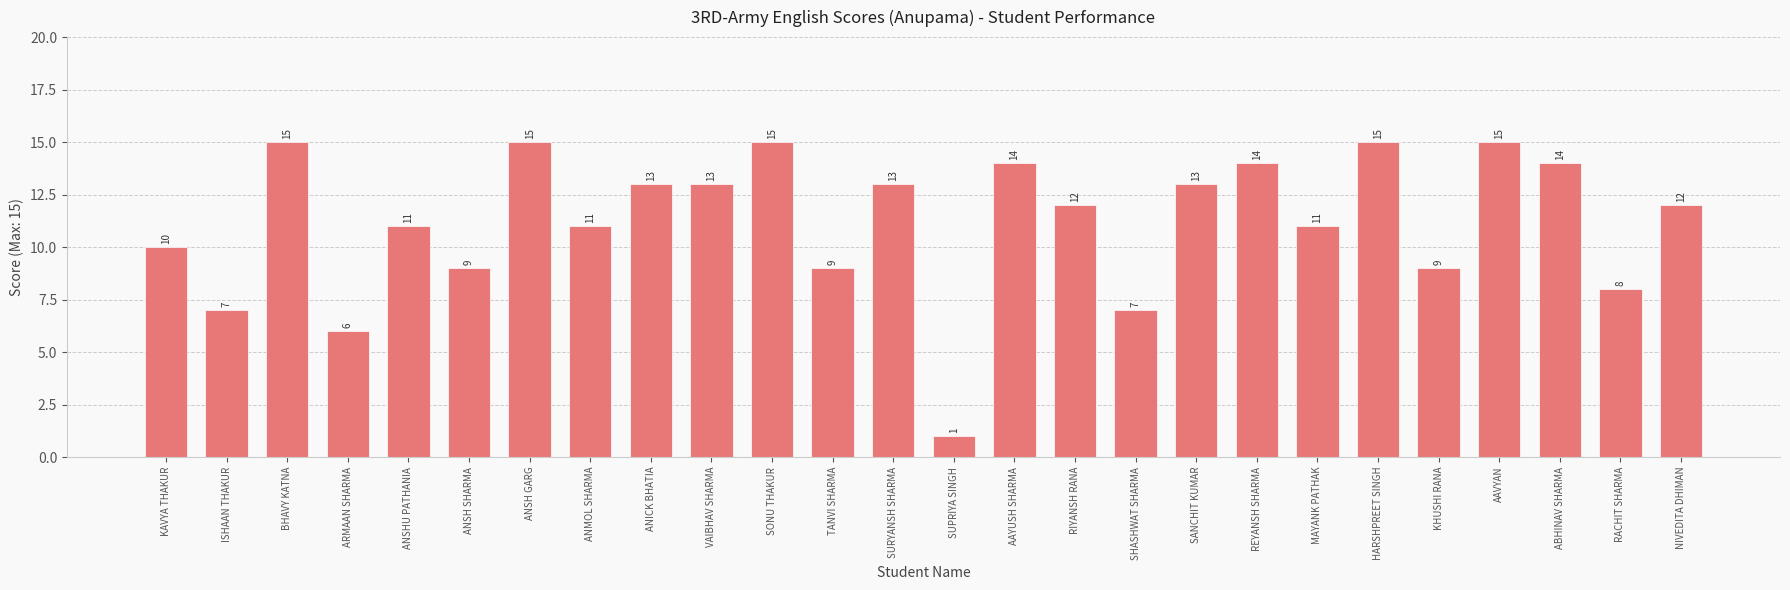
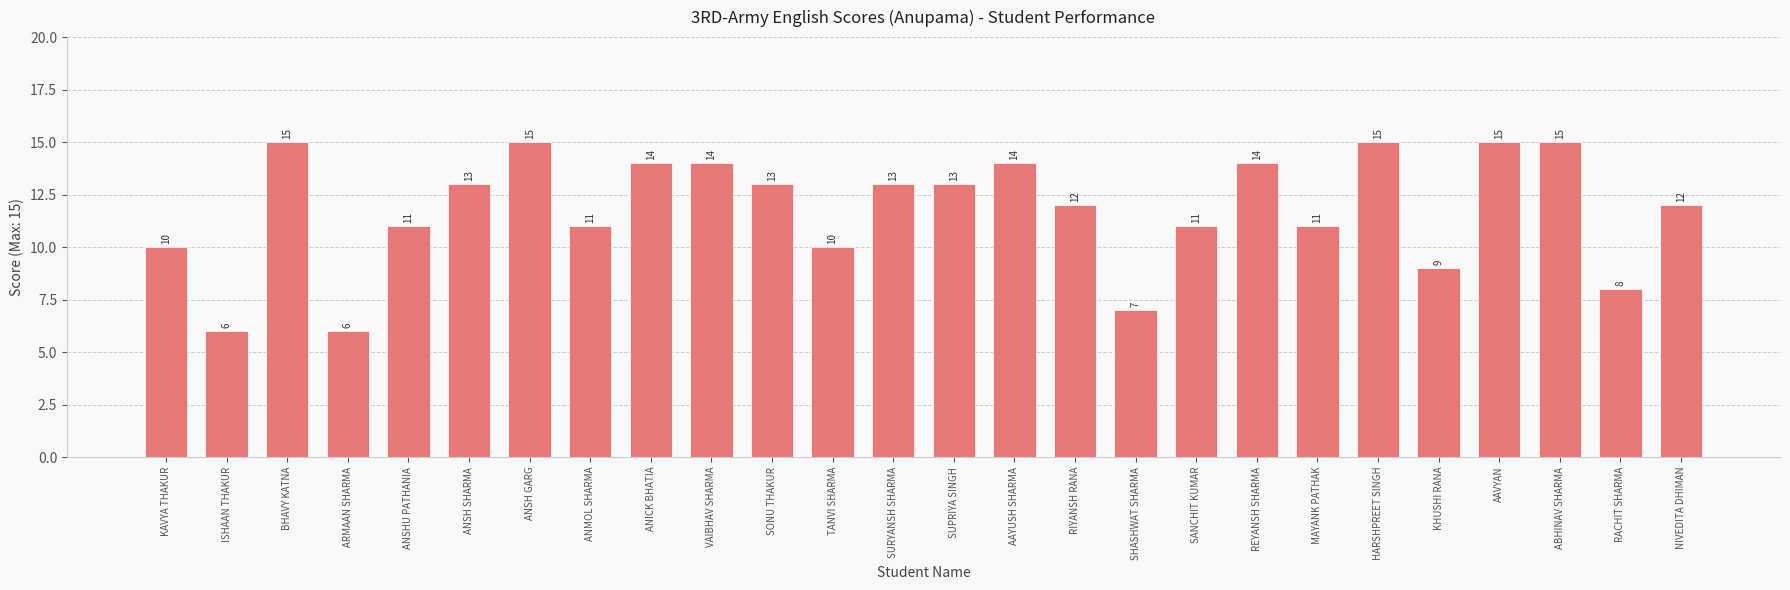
  {
    "KAVYA THAKUR": 10,
-   "ISHAAN THAKUR": 7,
+   "ISHAAN THAKUR": 6,
    "BHAVY KATNA": 15,
    "ARMAAN SHARMA": 6,
    "ANSHU PATHANIA": 11,
-   "ANSH SHARMA": 9,
+   "ANSH SHARMA": 13,
    "ANSH GARG": 15,
    "ANMOL SHARMA": 11,
-   "ANICK BHATIA": 13,
-   "VAIBHAV SHARMA": 13,
-   "SONU THAKUR": 15,
-   "TANVI SHARMA": 9,
+   "ANICK BHATIA": 14,
+   "VAIBHAV SHARMA": 14,
+   "SONU THAKUR": 13,
+   "TANVI SHARMA": 10,
    "SURYANSH SHARMA": 13,
-   "SUPRIYA SINGH": 1,
+   "SUPRIYA SINGH": 13,
    "AAYUSH SHARMA": 14,
    "RIYANSH RANA": 12,
    "SHASHWAT SHARMA": 7,
-   "SANCHIT KUMAR": 13,
+   "SANCHIT KUMAR": 11,
    "REYANSH SHARMA": 14,
    "MAYANK PATHAK": 11,
    "HARSHPREET SINGH": 15,
    "KHUSHI RANA": 9,
    "AAVYAN": 15,
-   "ABHINAV SHARMA": 14,
+   "ABHINAV SHARMA": 15,
    "RACHIT SHARMA": 8,
    "NIVEDITA DHIMAN": 12
  }
